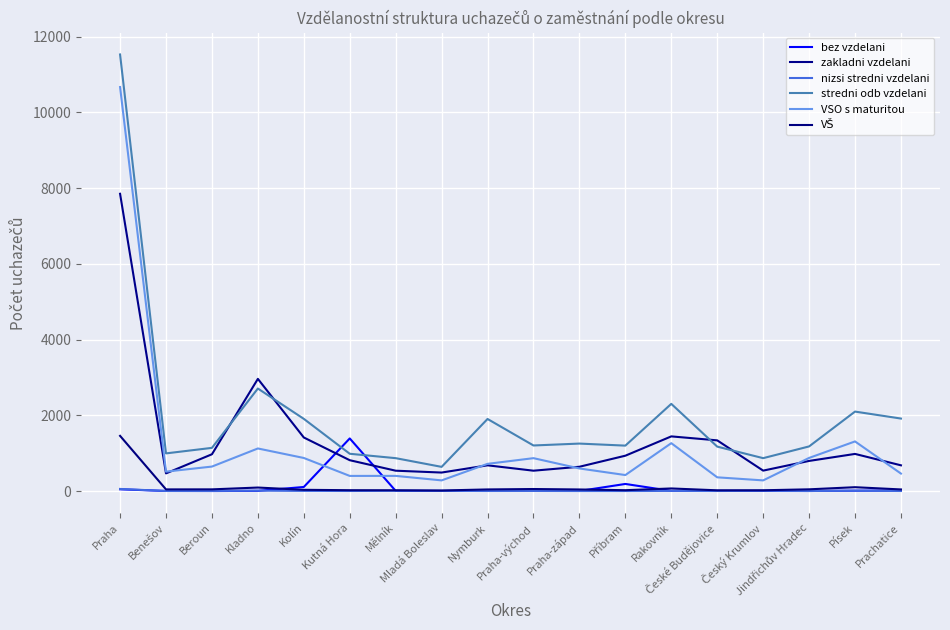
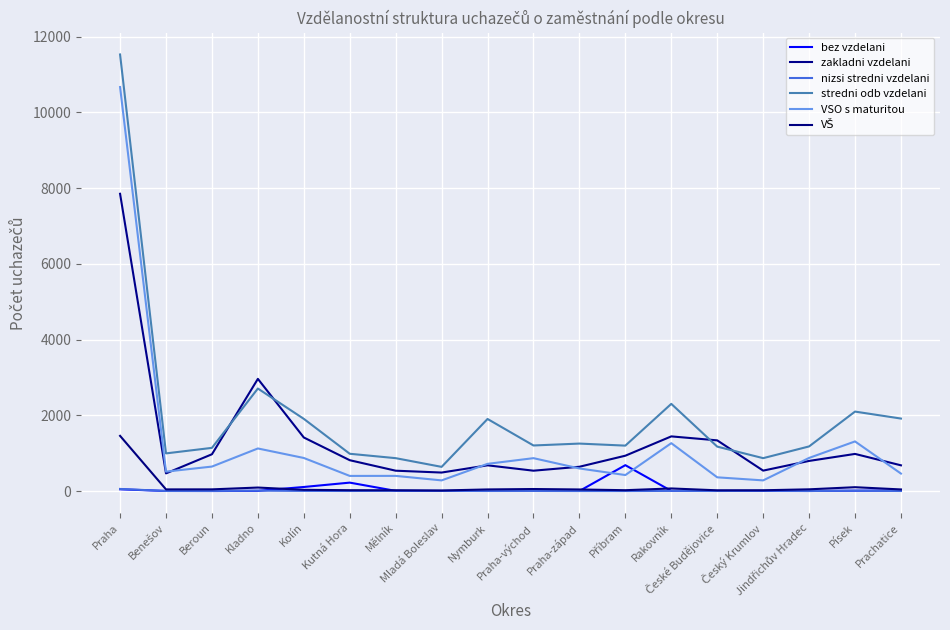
  {
    "bez vzdelani": {
      "Kolín": 100,
-     "Kutná Hora": 1400,
-     "Příbram": 200
+     "Kutná Hora": 200,
+     "Příbram": 700
    }
  }
